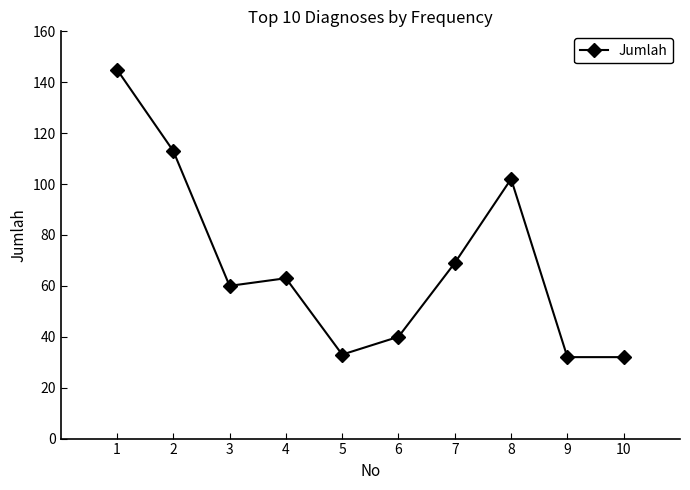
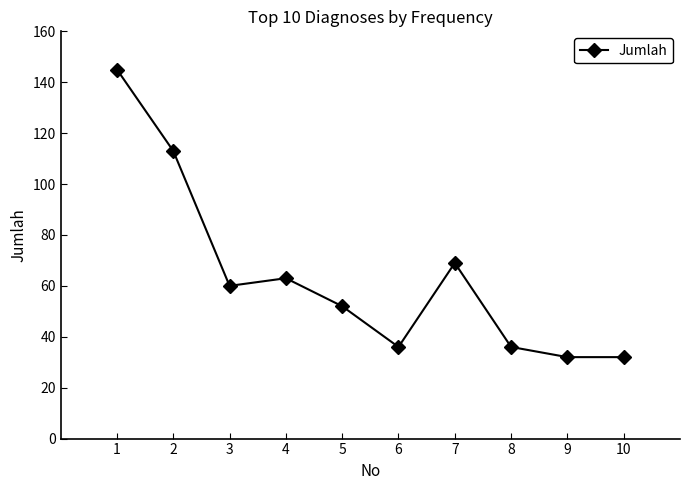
  {
    "1": 145,
    "2": 113,
    "3": 60,
    "4": 63,
-   "5": 33,
-   "6": 40,
+   "5": 52,
+   "6": 36,
    "7": 69,
-   "8": 102,
+   "8": 36,
    "9": 32,
    "10": 32
  }
